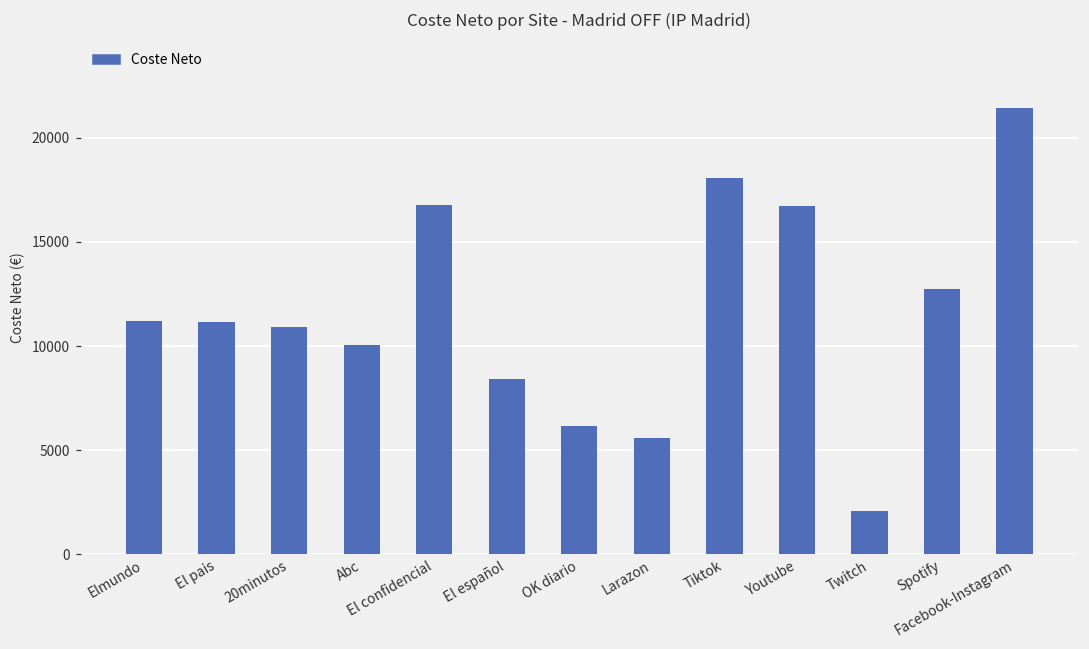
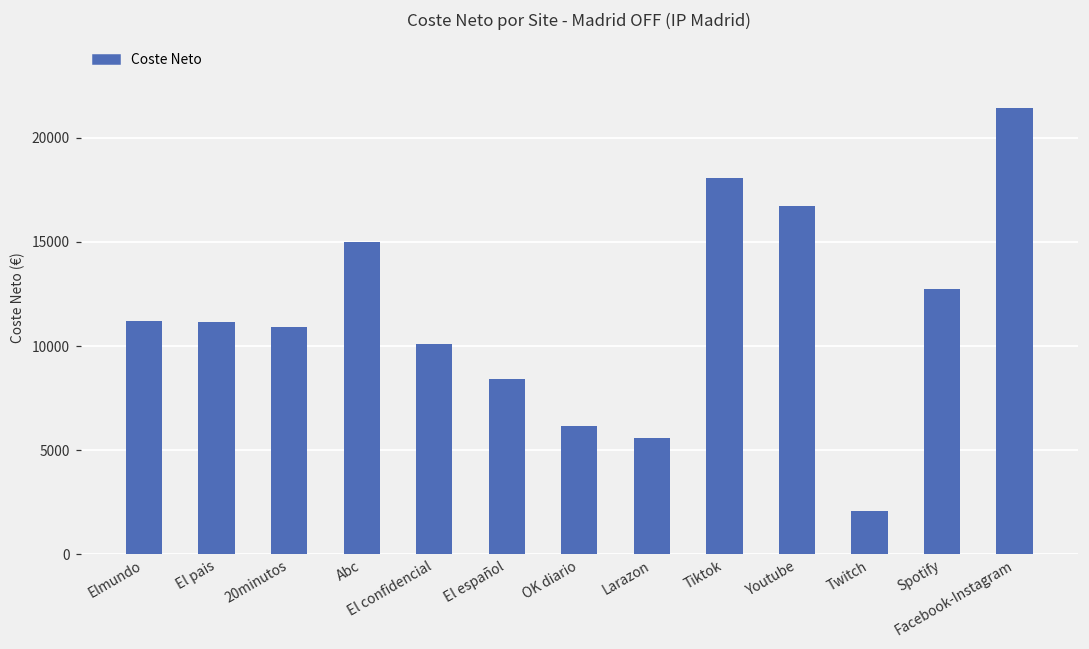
  {
    "Elmundo": 11200,
    "El pais": 11100,
    "20minutos": 10900,
-   "Abc": 10100,
-   "El confidencial": 16800,
+   "Abc": 15000,
+   "El confidencial": 10100,
    "El español": 8400,
    "OK diario": 6100,
    "Larazon": 5600,
    "Tiktok": 18100,
    "Youtube": 16700,
    "Twitch": 2100,
    "Spotify": 12700,
    "Facebook-Instagram": 21500
  }
